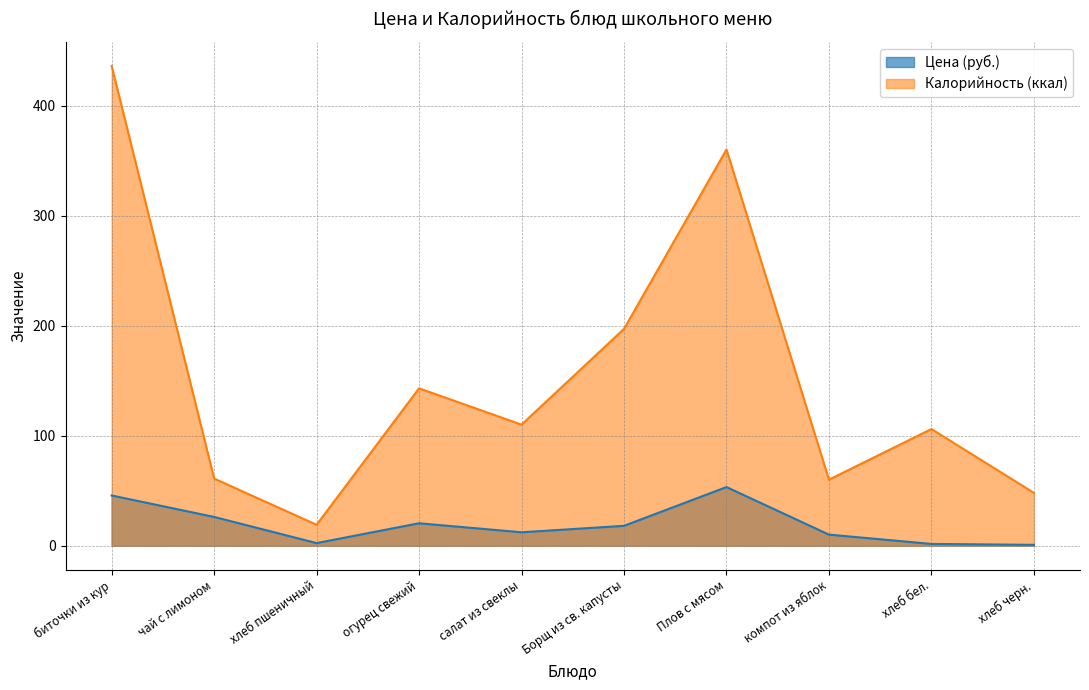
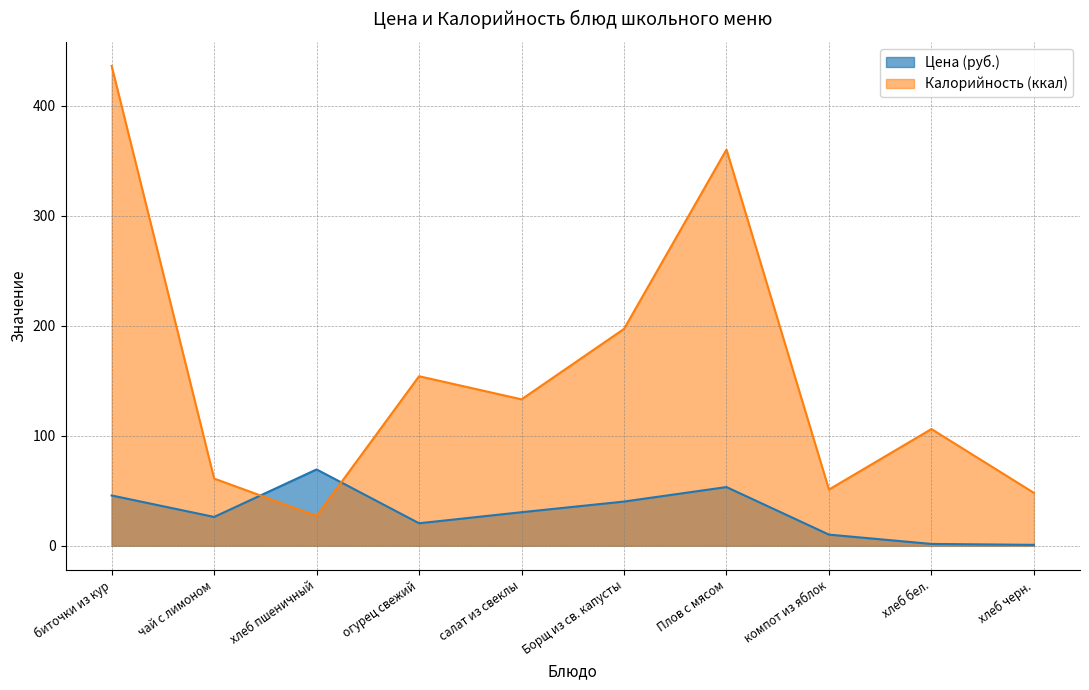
  {
    "Цена (руб.)": {
      "биточки из кур": 46,
      "чай с лимоном": 26,
-     "хлеб пшеничный": 2,
+     "хлеб пшеничный": 69,
      "огурец свежий": 20,
-     "салат из свеклы": 12,
-     "Борщ из св. капусты": 18,
+     "салат из свеклы": 30,
+     "Борщ из св. капусты": 40,
      "Плов с мясом": 53,
      "компот из яблок": 10,
      "хлеб бел.": 2,
      "хлеб черн.": 1
    },
    "Калорийность (ккал)": {
      "биточки из кур": 436,
      "чай с лимоном": 61,
-     "хлеб пшеничный": 19,
-     "огурец свежий": 143,
-     "салат из свеклы": 110,
+     "хлеб пшеничный": 27,
+     "огурец свежий": 154,
+     "салат из свеклы": 133,
      "Борщ из св. капусты": 197,
      "Плов с мясом": 360,
-     "компот из яблок": 60,
+     "компот из яблок": 51,
      "хлеб бел.": 106,
      "хлеб черн.": 48
    }
  }
